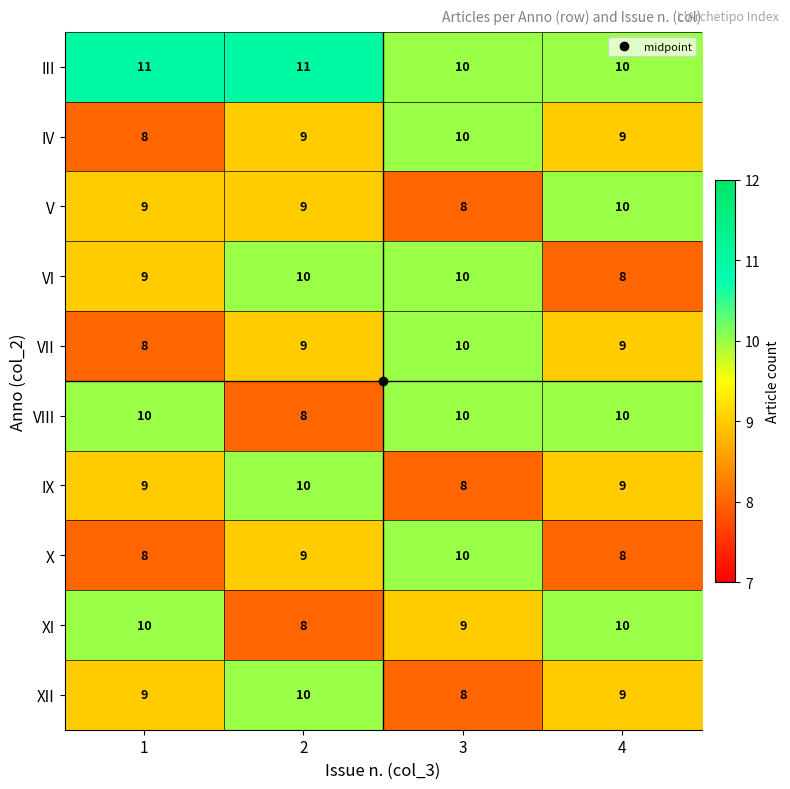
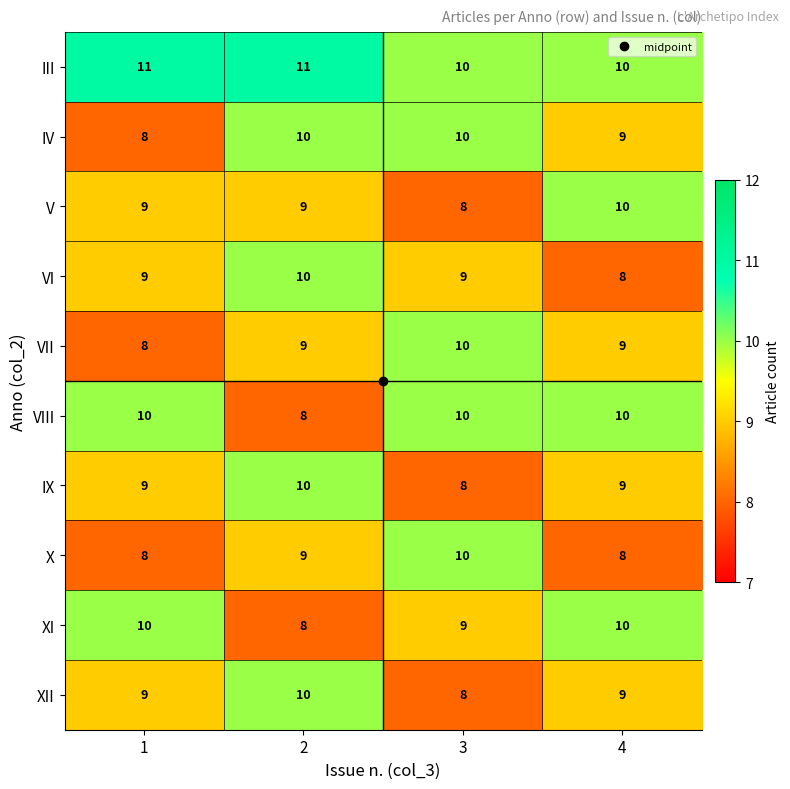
  {
    "III": {
      "1": 11,
      "2": 11,
      "3": 10,
      "4": 10
    },
    "IV": {
      "1": 8,
-     "2": 9,
+     "2": 10,
      "3": 10,
      "4": 9
    },
    "V": {
      "1": 9,
      "2": 9,
      "3": 8,
      "4": 10
    },
    "VI": {
      "1": 9,
      "2": 10,
-     "3": 10,
+     "3": 9,
      "4": 8
    },
    "VII": {
      "1": 8,
      "2": 9,
      "3": 10,
      "4": 9
    },
    "VIII": {
      "1": 10,
      "2": 8,
      "3": 10,
      "4": 10
    },
    "IX": {
      "1": 9,
      "2": 10,
      "3": 8,
      "4": 9
    },
    "X": {
      "1": 8,
      "2": 9,
      "3": 10,
      "4": 8
    },
    "XI": {
      "1": 10,
      "2": 8,
      "3": 9,
      "4": 10
    },
    "XII": {
      "1": 9,
      "2": 10,
      "3": 8,
      "4": 9
    }
  }
